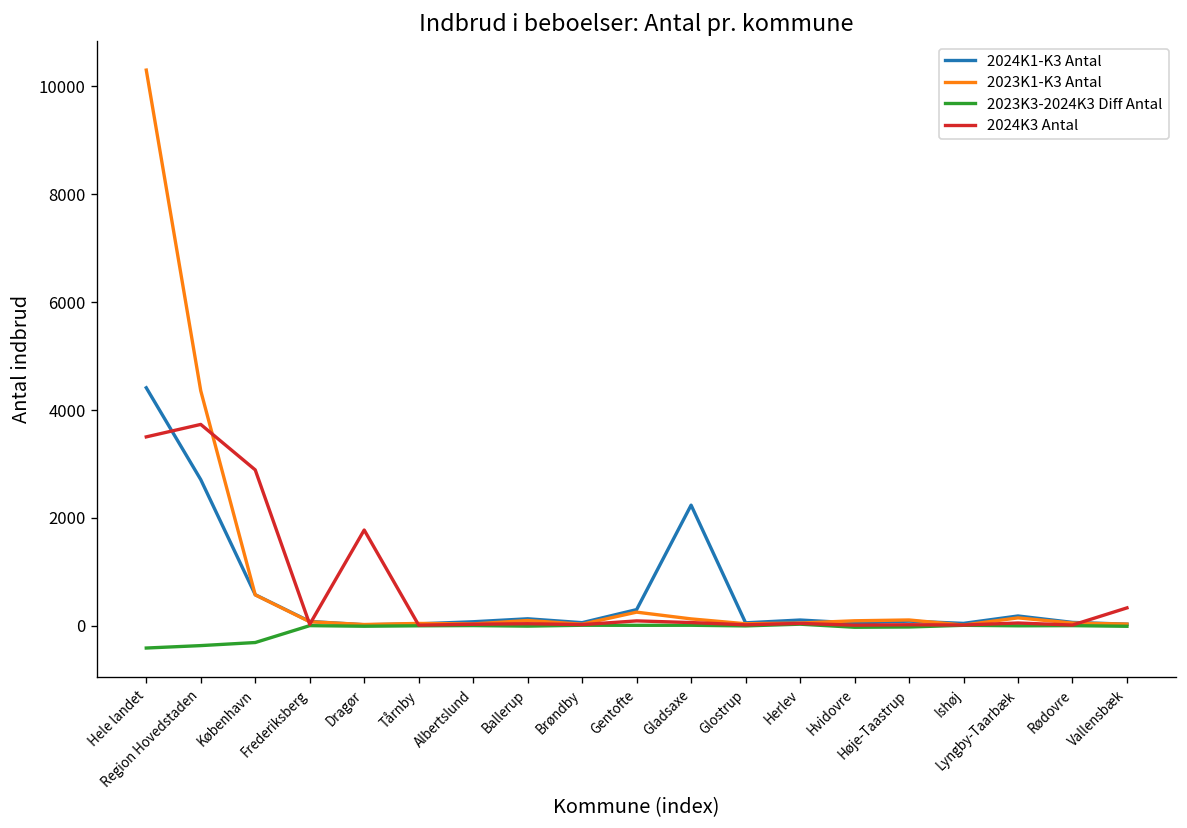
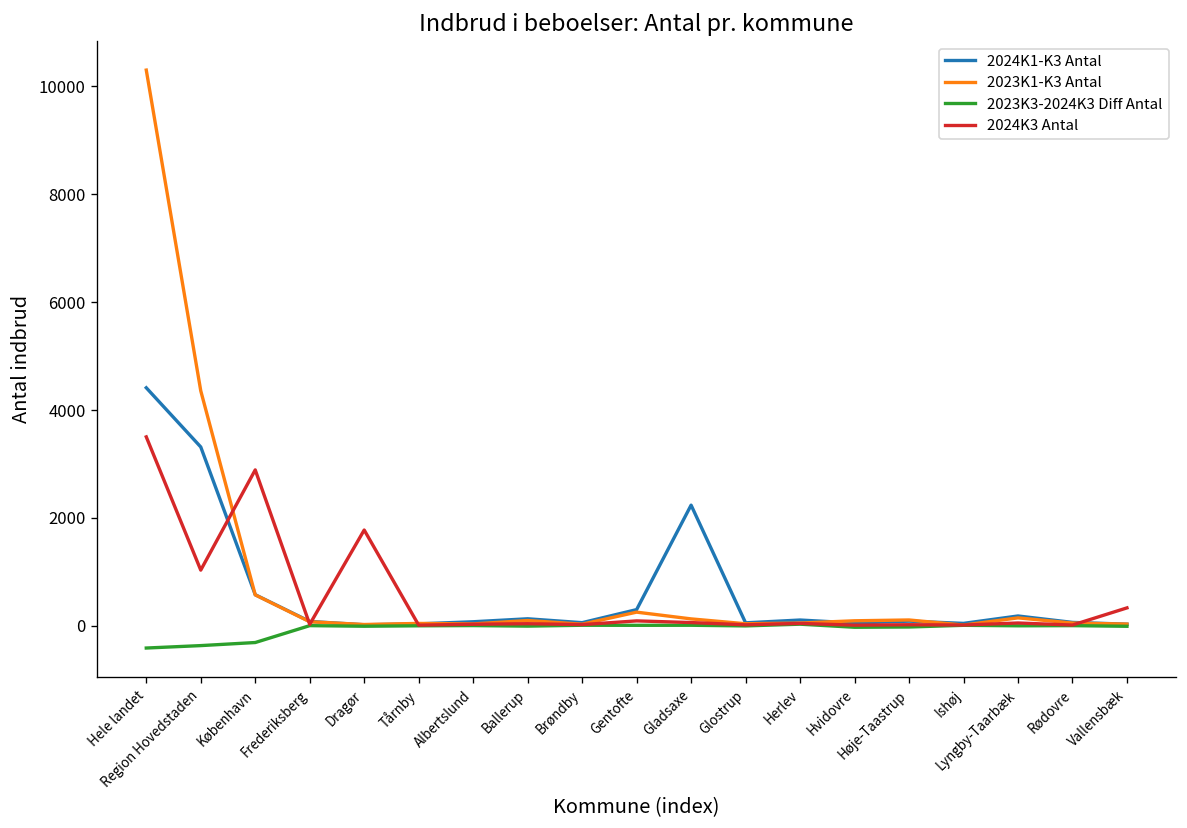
  {
    "2024K1-K3 Antal": {
      "Hele landet": 4400,
-     "Region Hovedstaden": 2700,
+     "Region Hovedstaden": 3300,
      "Gladsaxe": 2200
    },
    "2023K1-K3 Antal": {
      "Hele landet": 10300,
      "Region Hovedstaden": 4400,
      "Gladsaxe": 100
    },
    "2023K3-2024K3 Diff Antal": {
      "Hele landet": -400,
      "Region Hovedstaden": -400,
      "København": -300,
      "Gentofte": 0
    },
    "2024K3 Antal": {
      "Hele landet": 3500,
-     "Region Hovedstaden": 3700,
+     "Region Hovedstaden": 1000,
      "København": 2900,
      "Dragør": 1800,
      "Gentofte": 100,
      "Vallensbæk": 300
    }
  }
